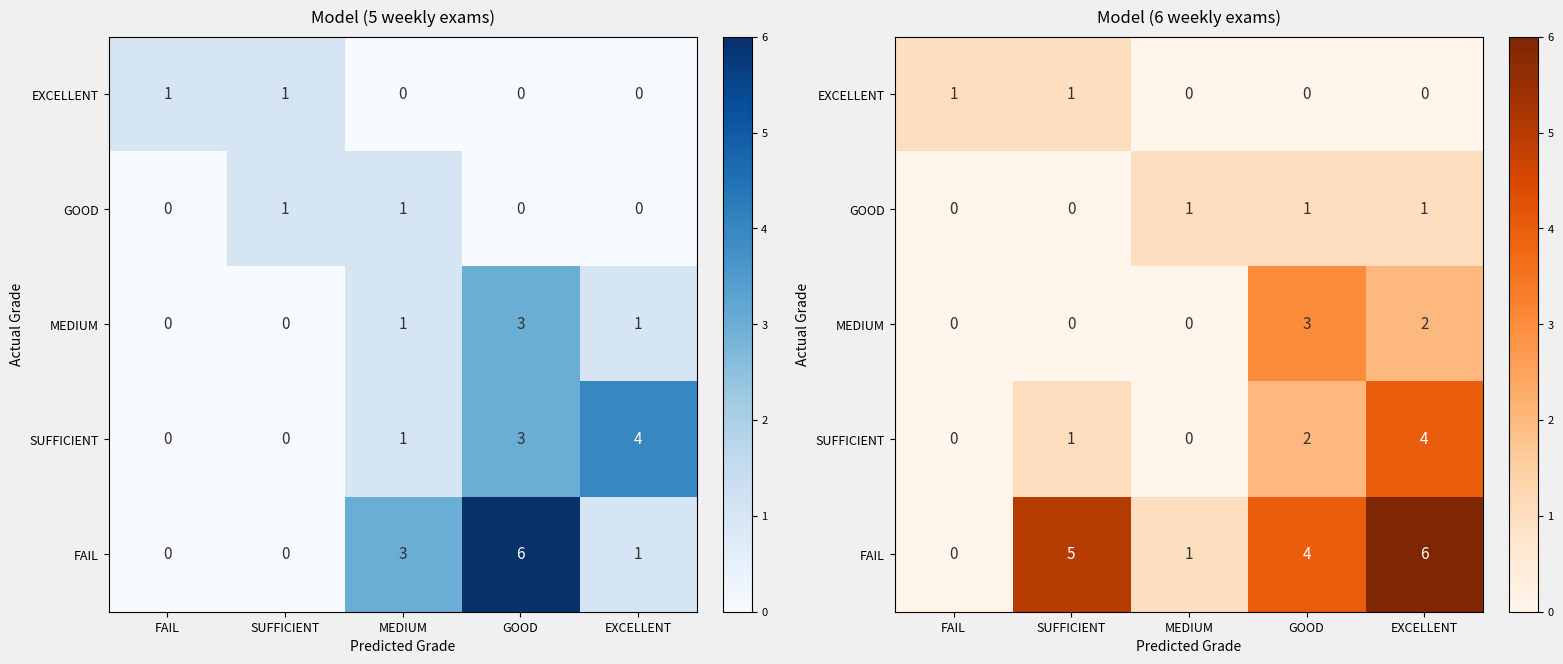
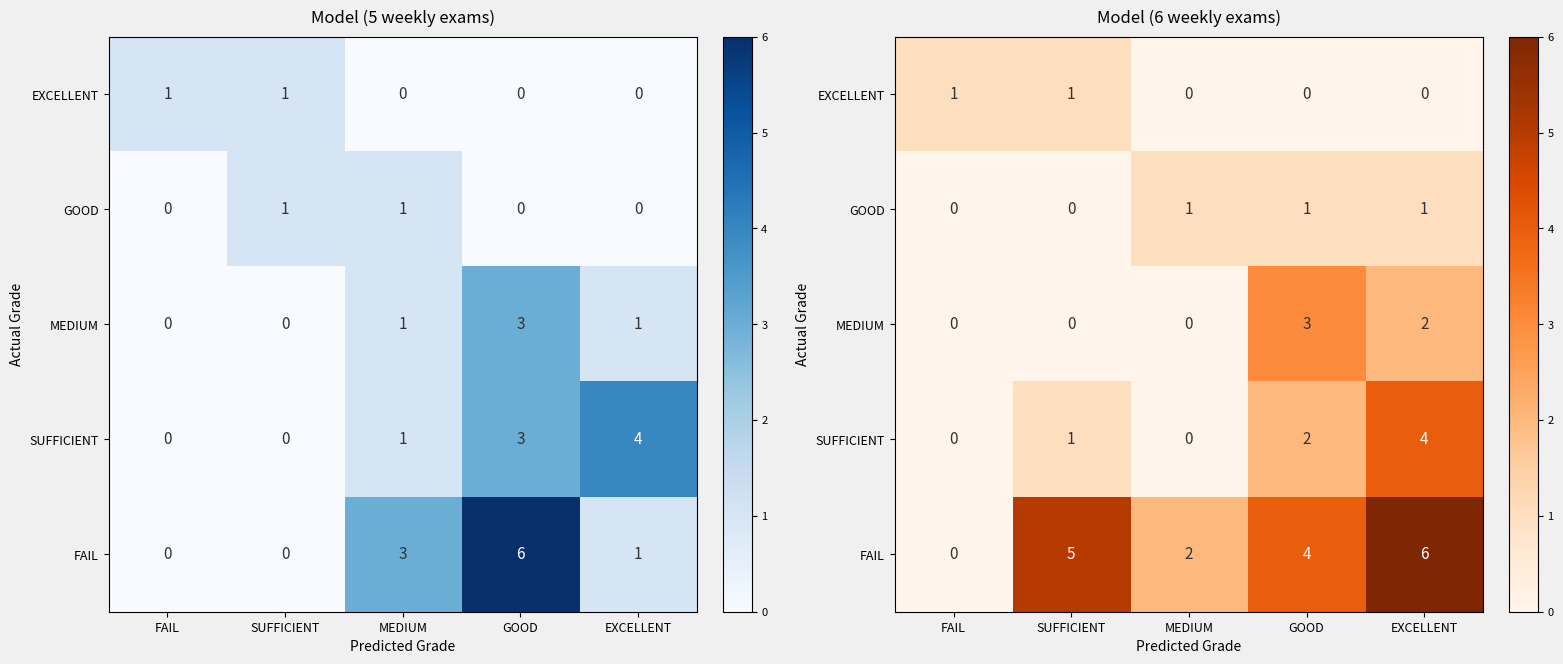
  {
    "Model (5 weekly exams)": {
      "EXCELLENT": {
        "FAIL": 1,
        "SUFFICIENT": 1,
        "MEDIUM": 0,
        "GOOD": 0,
        "EXCELLENT": 0
      },
      "GOOD": {
        "FAIL": 0,
        "SUFFICIENT": 1,
        "MEDIUM": 1,
        "GOOD": 0,
        "EXCELLENT": 0
      },
      "MEDIUM": {
        "FAIL": 0,
        "SUFFICIENT": 0,
        "MEDIUM": 1,
        "GOOD": 3,
        "EXCELLENT": 1
      },
      "SUFFICIENT": {
        "FAIL": 0,
        "SUFFICIENT": 0,
        "MEDIUM": 1,
        "GOOD": 3,
        "EXCELLENT": 4
      },
      "FAIL": {
        "FAIL": 0,
        "SUFFICIENT": 0,
        "MEDIUM": 3,
        "GOOD": 6,
        "EXCELLENT": 1
      }
    },
    "Model (6 weekly exams)": {
      "EXCELLENT": {
        "FAIL": 1,
        "SUFFICIENT": 1,
        "MEDIUM": 0,
        "GOOD": 0,
        "EXCELLENT": 0
      },
      "GOOD": {
        "FAIL": 0,
        "SUFFICIENT": 0,
        "MEDIUM": 1,
        "GOOD": 1,
        "EXCELLENT": 1
      },
      "MEDIUM": {
        "FAIL": 0,
        "SUFFICIENT": 0,
        "MEDIUM": 0,
        "GOOD": 3,
        "EXCELLENT": 2
      },
      "SUFFICIENT": {
        "FAIL": 0,
        "SUFFICIENT": 1,
        "MEDIUM": 0,
        "GOOD": 2,
        "EXCELLENT": 4
      },
      "FAIL": {
        "FAIL": 0,
        "SUFFICIENT": 5,
-       "MEDIUM": 1,
+       "MEDIUM": 2,
        "GOOD": 4,
        "EXCELLENT": 6
      }
    }
  }
